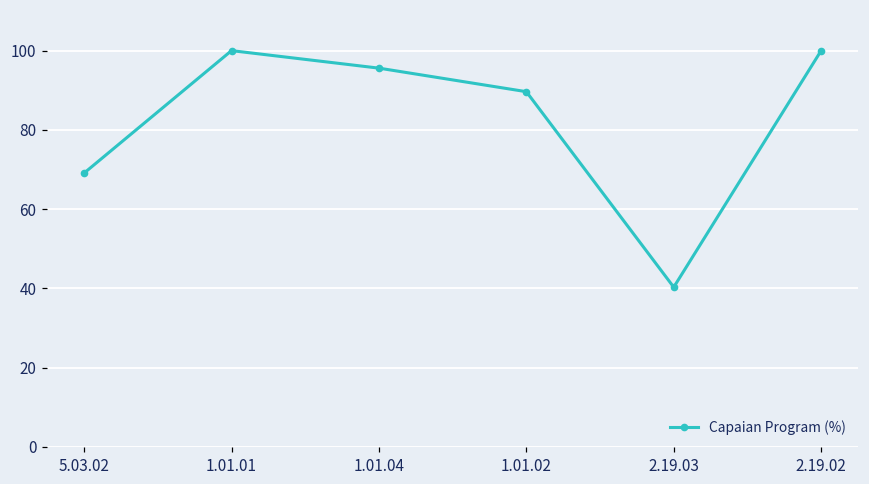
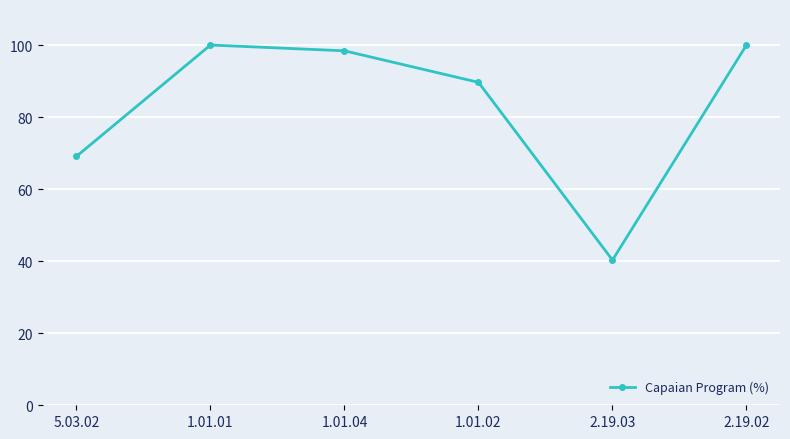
  {
    "5.03.02": 69,
    "1.01.01": 100,
-   "1.01.04": 96,
+   "1.01.04": 98,
    "1.01.02": 90,
    "2.19.03": 40,
    "2.19.02": 100
  }
